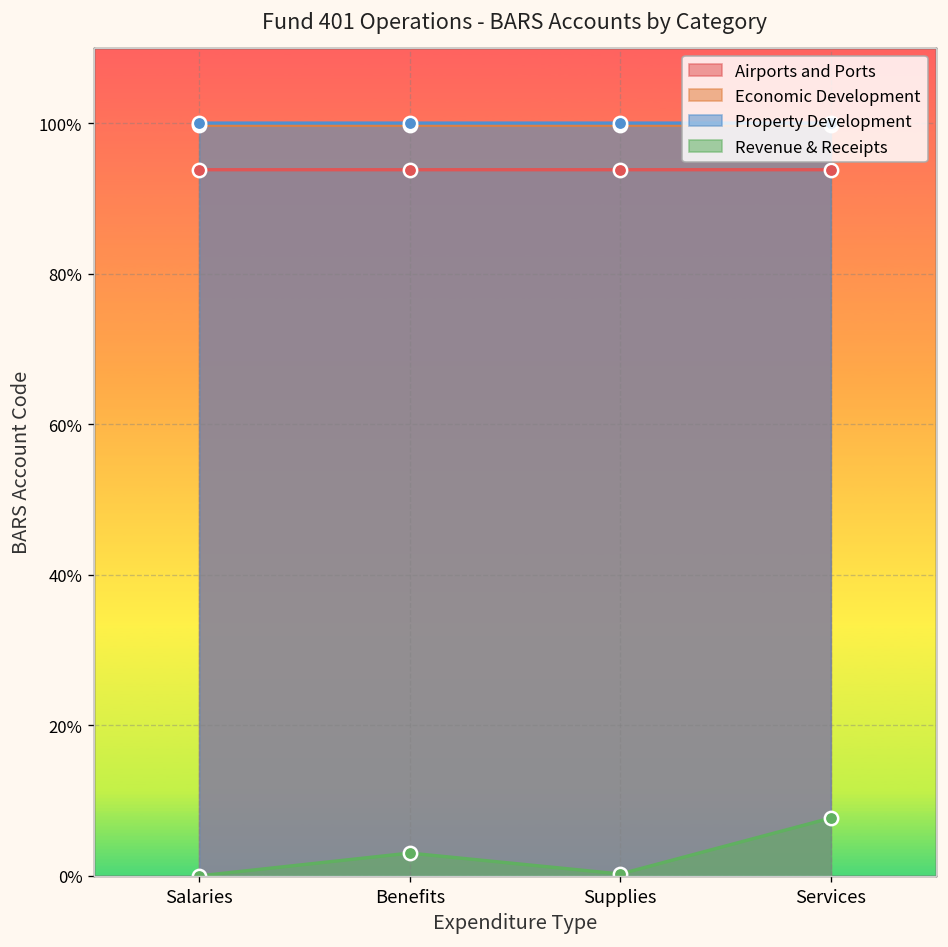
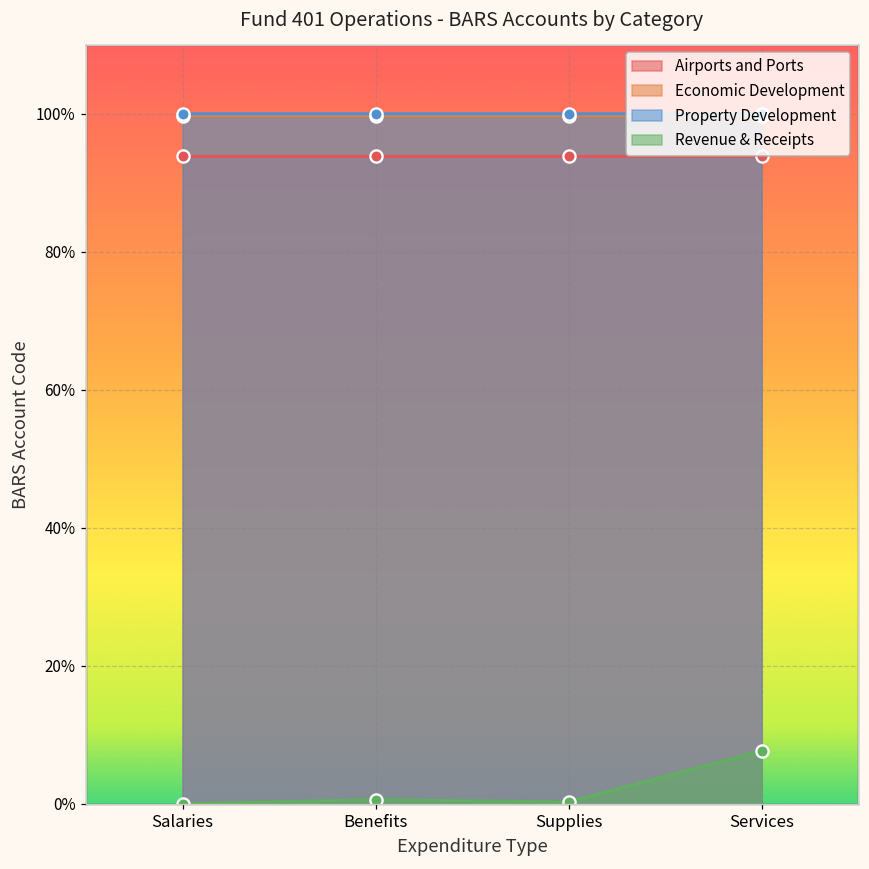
  {
    "Revenue & Receipts": {
      "Salaries": "0%",
-     "Benefits": "3%",
+     "Benefits": "1%",
      "Supplies": "0%",
      "Services": "8%"
    }
  }
